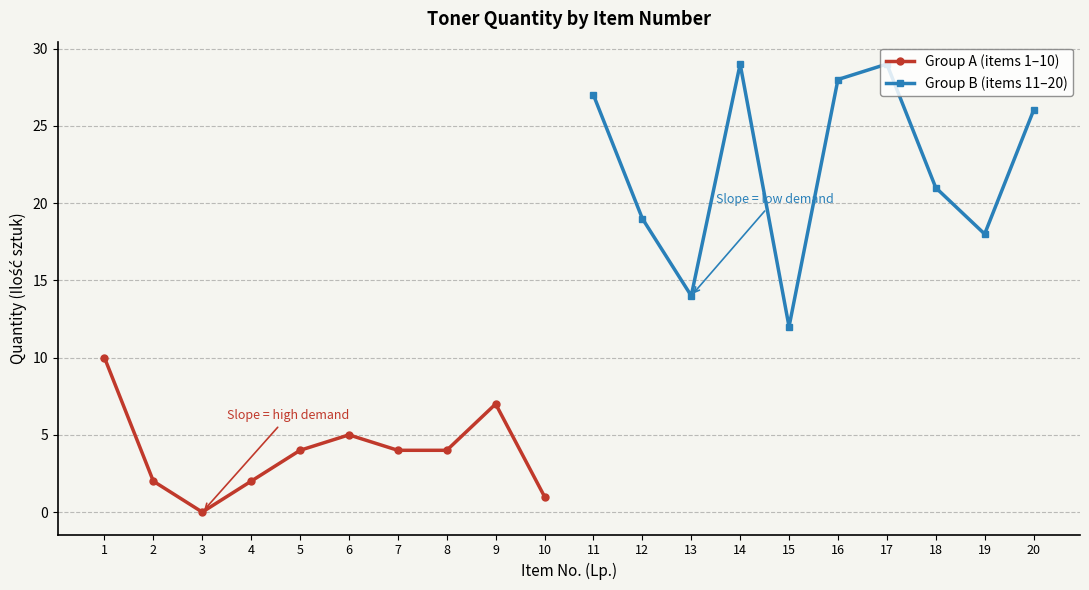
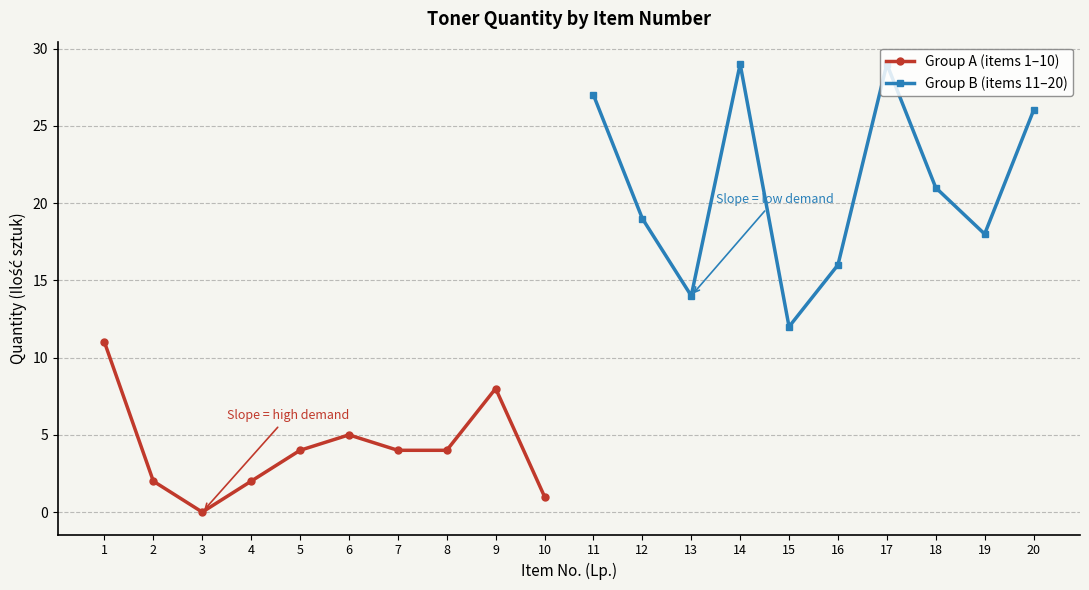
  {
    "Group A (items 1–10)": {
-     "1": 10,
+     "1": 11,
      "2": 2,
      "3": 0,
      "4": 2,
      "5": 4,
      "6": 5,
      "7": 4,
      "8": 4,
-     "9": 7,
+     "9": 8,
      "10": 1
    },
    "Group B (items 11–20)": {
      "11": 27,
      "12": 19,
      "13": 14,
      "14": 29,
      "15": 12,
-     "16": 28,
+     "16": 16,
      "18": 21,
      "19": 18,
      "20": 26
    }
  }
